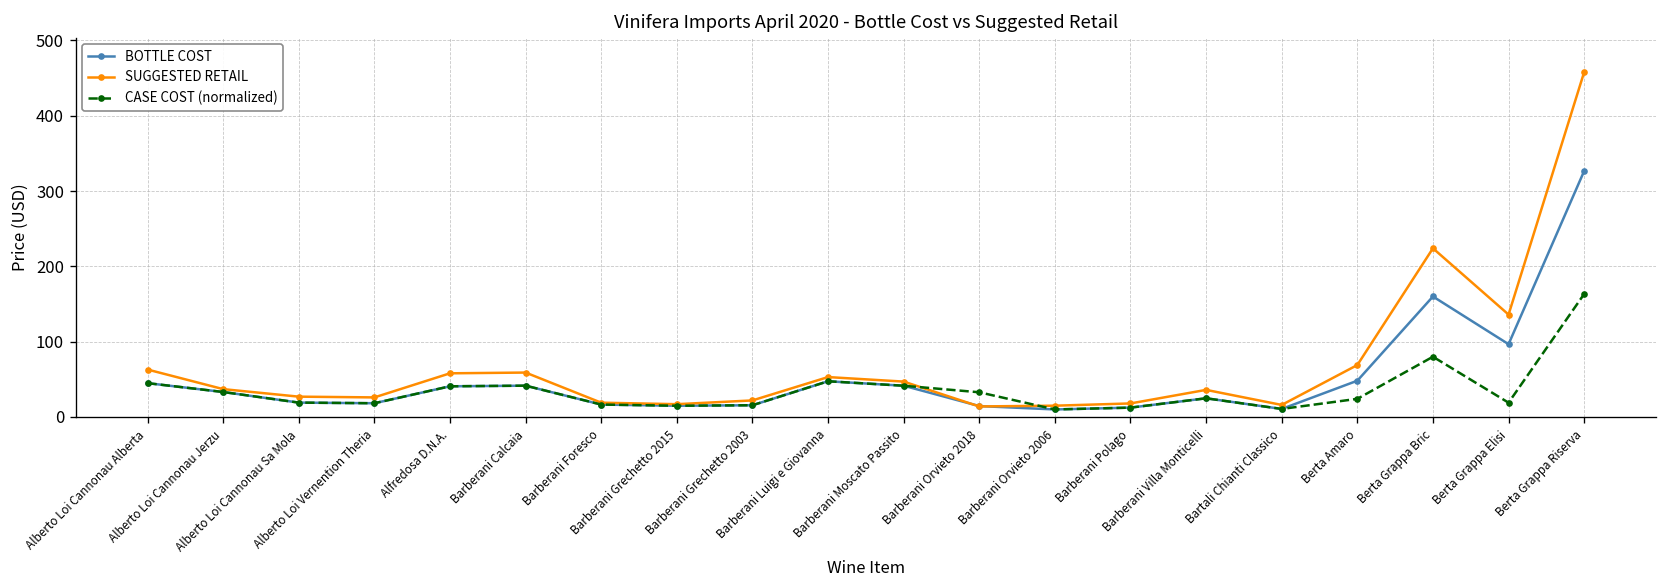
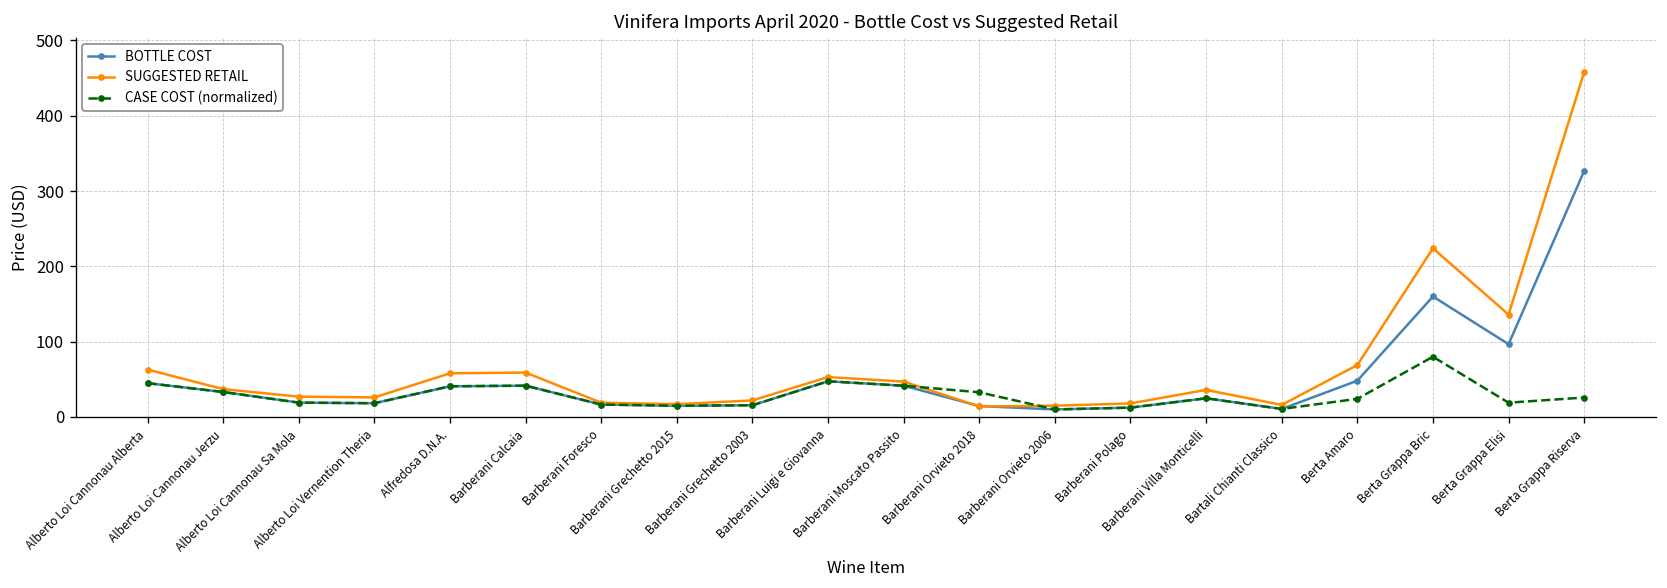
  {
    "BOTTLE COST": {
      "Berta Amaro": 50,
      "Berta Grappa Bric": 160,
      "Berta Grappa Elisi": 100,
      "Berta Grappa Riserva": 330
    },
    "SUGGESTED RETAIL": {
      "Alberto Loi Cannonau Alberta": 60,
      "Alberto Loi Cannonau Sa Mola": 30,
      "Alberto Loi Vernention Theria": 30,
      "Alfredosa D.N.A.": 60,
      "Barberani Calcaia": 60,
      "Barberani Grechetto 2003": 20,
      "Barberani Luigi e Giovanna": 50,
      "Barberani Moscato Passito": 50,
      "Barberani Orvieto 2006": 10,
      "Barberani Polago": 20,
      "Barberani Villa Monticelli": 40,
      "Bartali Chianti Classico": 20,
      "Berta Amaro": 70,
      "Berta Grappa Bric": 220,
      "Berta Grappa Elisi": 140,
      "Berta Grappa Riserva": 460
    },
    "CASE COST (normalized)": {
      "Barberani Orvieto 2018": 30,
      "Berta Amaro": 20,
      "Berta Grappa Bric": 80,
      "Berta Grappa Elisi": 20,
-     "Berta Grappa Riserva": 160
+     "Berta Grappa Riserva": 30
    }
  }
